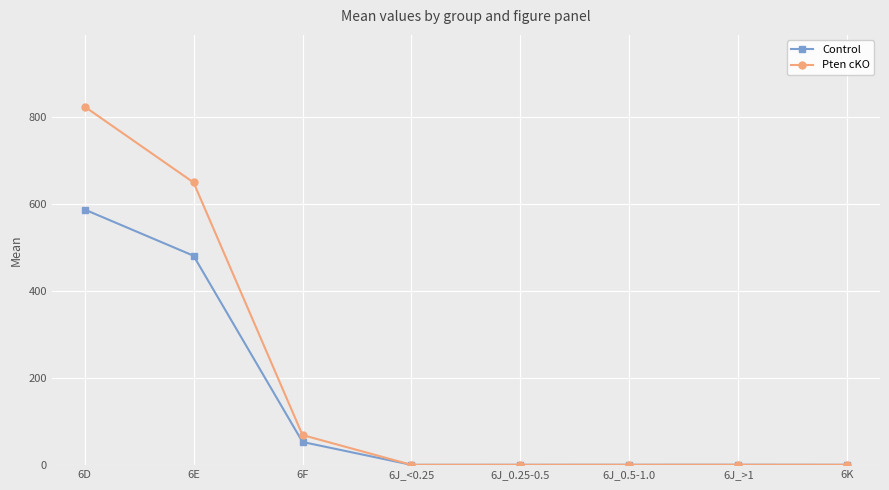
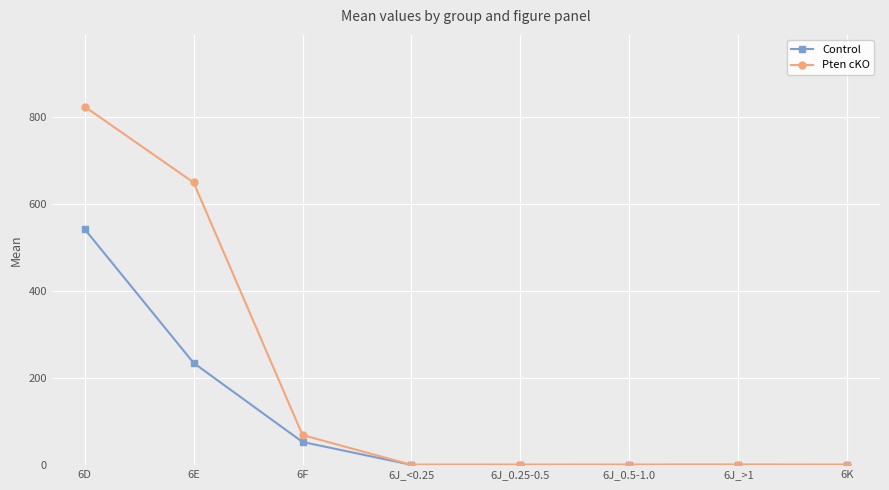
  {
    "Control": {
-     "6D": 590,
-     "6E": 480,
+     "6D": 540,
+     "6E": 240,
      "6F": 50
    },
    "Pten cKO": {
      "6D": 820,
      "6E": 650,
      "6F": 70
    }
  }
